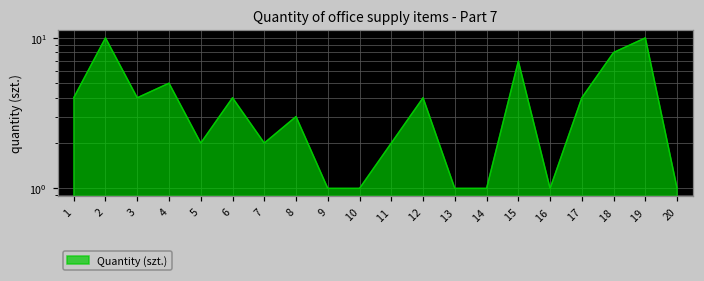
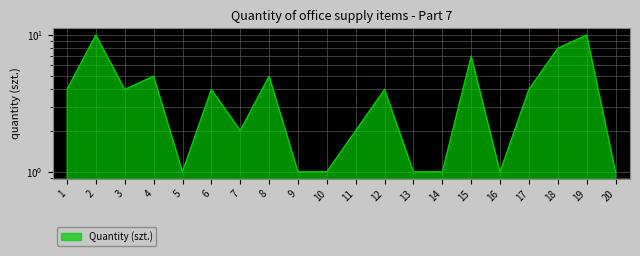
  {
    "1": 4,
    "2": 10,
    "3": 4,
    "4": 5,
-   "5": 2,
+   "5": 1,
    "6": 4,
    "7": 2,
-   "8": 3,
+   "8": 5,
    "9": 1,
    "10": 1,
    "11": 2,
    "12": 4,
    "13": 1,
    "14": 1,
    "15": 7,
    "16": 1,
    "17": 4,
    "18": 8,
    "19": 10,
    "20": 1
  }
